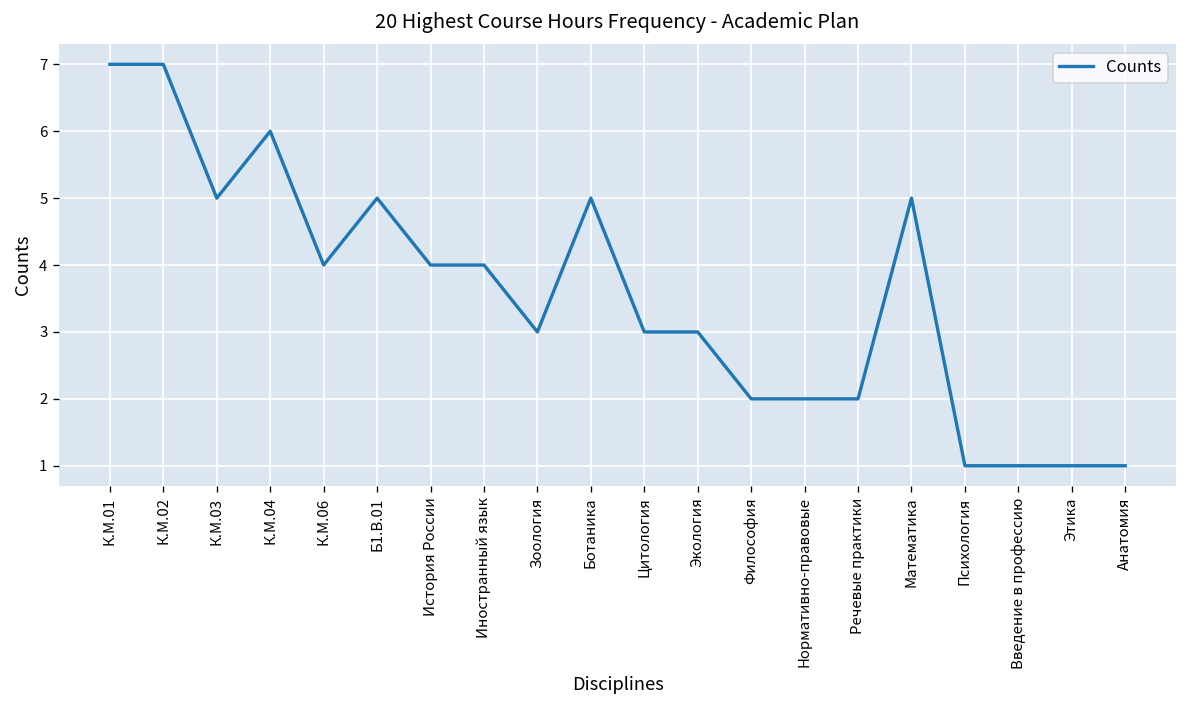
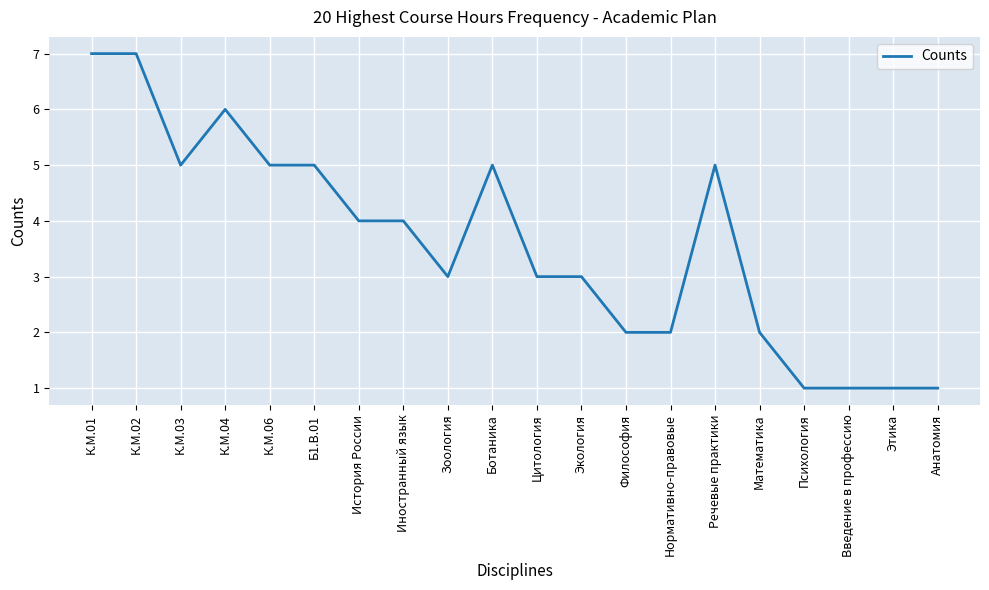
  {
    "К.М.01": 7,
    "К.М.02": 7,
    "К.М.03": 5,
    "К.М.04": 6,
-   "К.М.06": 4,
+   "К.М.06": 5,
    "Б1.В.01": 5,
    "История России": 4,
    "Иностранный язык": 4,
    "Зоология": 3,
    "Ботаника": 5,
    "Цитология": 3,
    "Экология": 3,
    "Философия": 2,
    "Нормативно-правовые": 2,
-   "Речевые практики": 2,
-   "Математика": 5,
+   "Речевые практики": 5,
+   "Математика": 2,
    "Психология": 1,
    "Введение в профессию": 1,
    "Этика": 1,
    "Анатомия": 1
  }
